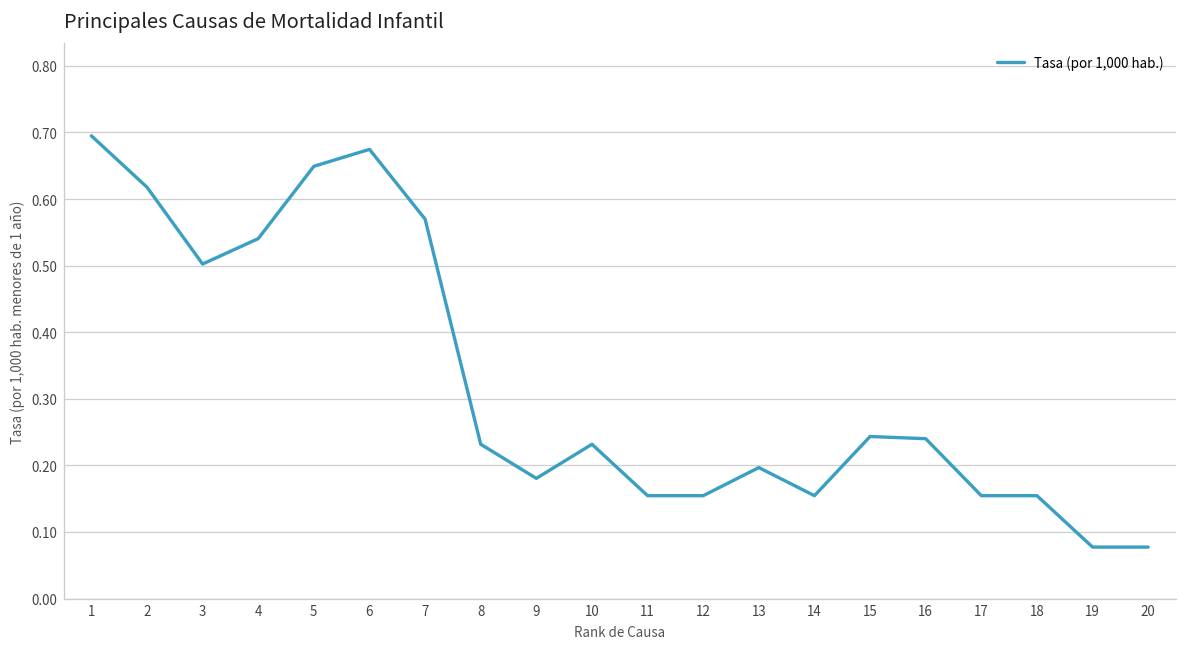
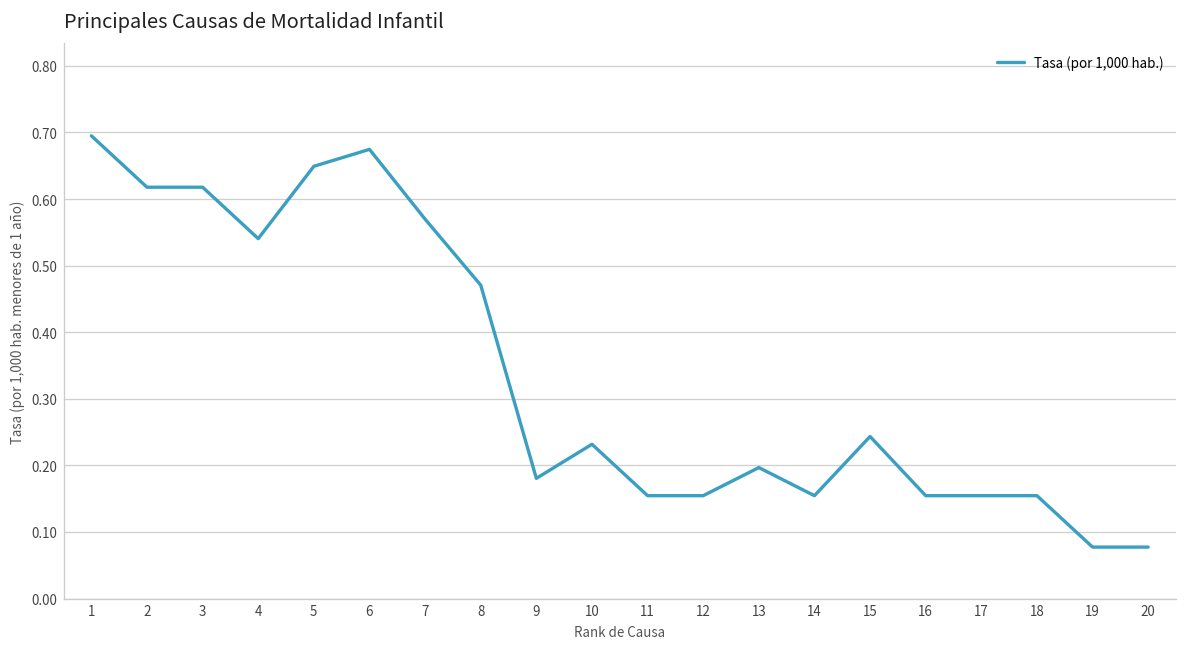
  {
    "1": 0.70,
    "2": 0.62,
-   "3": 0.50,
+   "3": 0.62,
    "4": 0.54,
    "5": 0.65,
    "6": 0.67,
    "7": 0.57,
-   "8": 0.23,
+   "8": 0.47,
    "9": 0.18,
    "10": 0.23,
    "11": 0.15,
    "12": 0.15,
    "13": 0.20,
    "14": 0.15,
    "15": 0.24,
-   "16": 0.24,
+   "16": 0.15,
    "17": 0.15,
    "18": 0.15,
    "19": 0.08,
    "20": 0.08
  }
